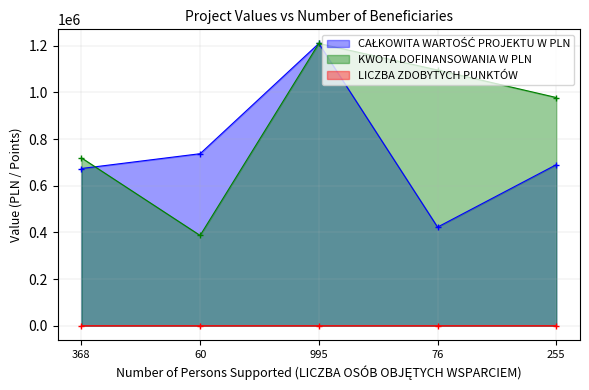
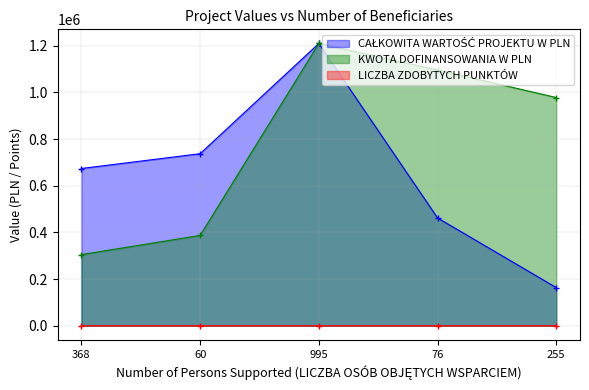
  {
    "CAŁKOWITA WARTOŚĆ PROJEKTU W PLN": {
      "368": 670000,
      "60": 740000,
-     "76": 420000,
-     "255": 690000
+     "76": 460000,
+     "255": 160000
    },
    "KWOTA DOFINANSOWANIA W PLN": {
-     "368": 720000,
+     "368": 300000,
      "60": 390000,
      "255": 980000
    },
    "LICZBA ZDOBYTYCH PUNKTÓW": {
      "368": 0,
      "60": 0,
      "995": 0,
      "76": 0,
      "255": 0
    }
  }
